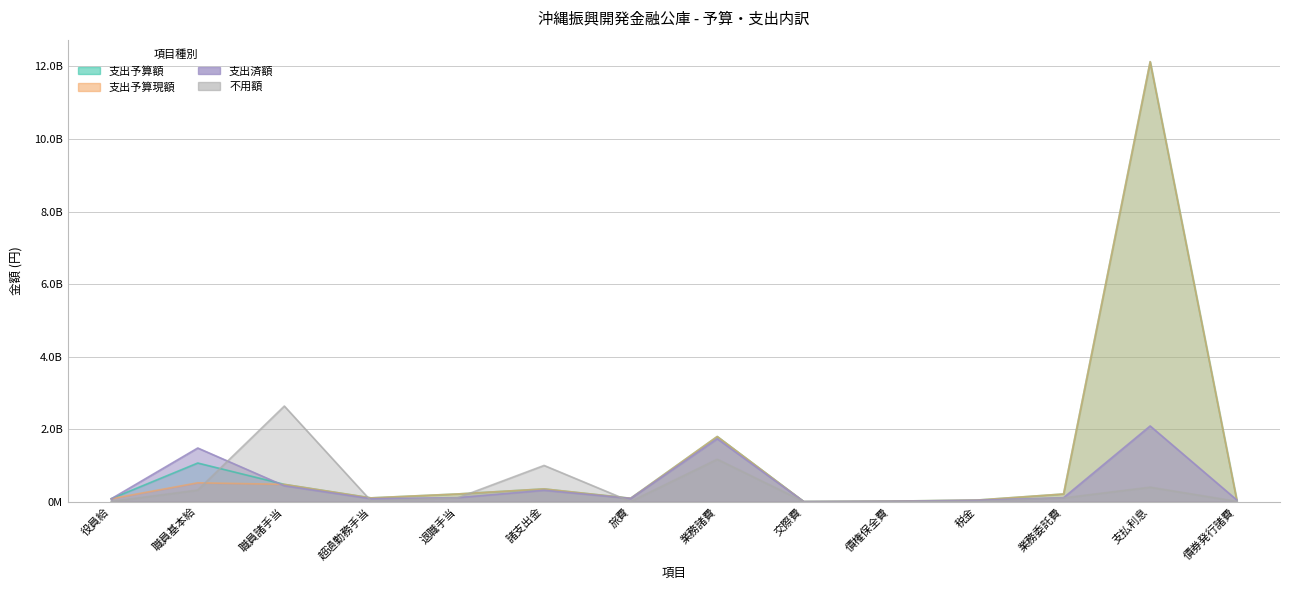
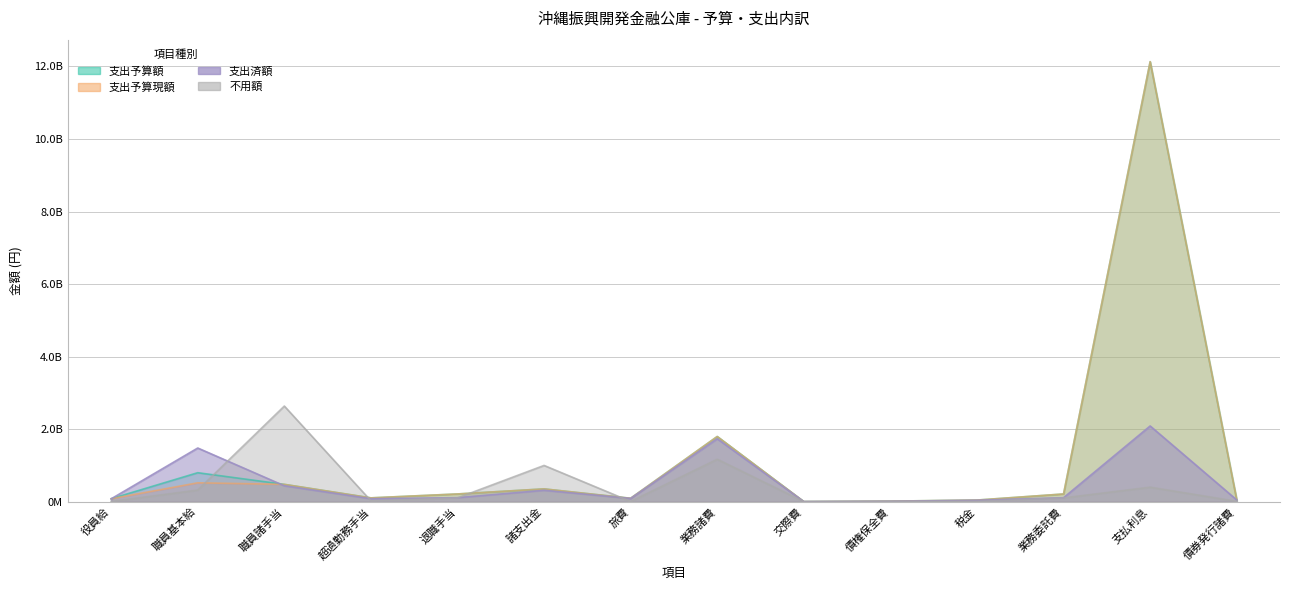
  {
    "支出予算額": {
-     "職員基本給": 1100000000
+     "職員基本給": 800000000
    }
  }
